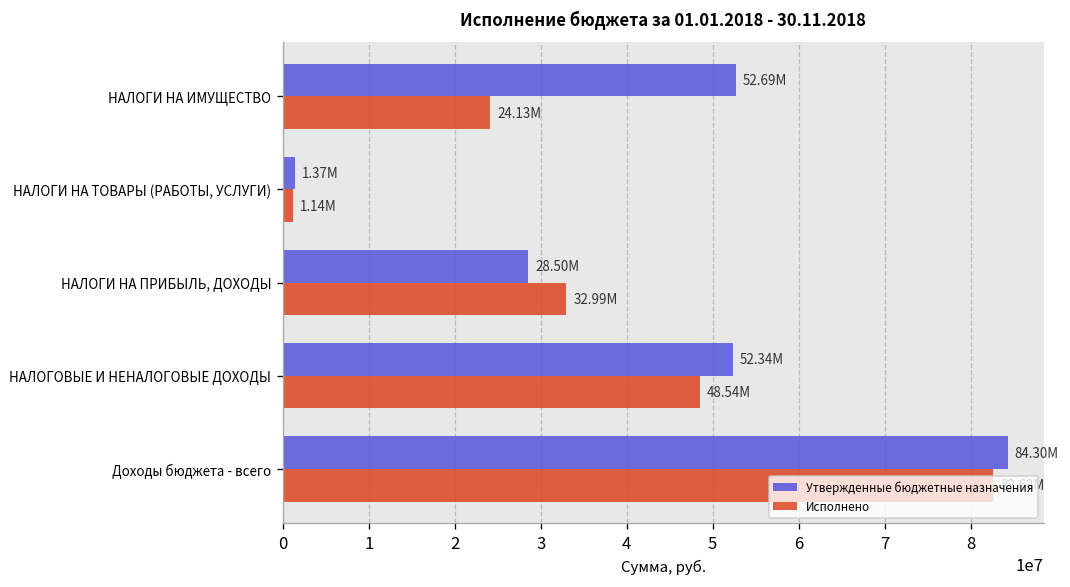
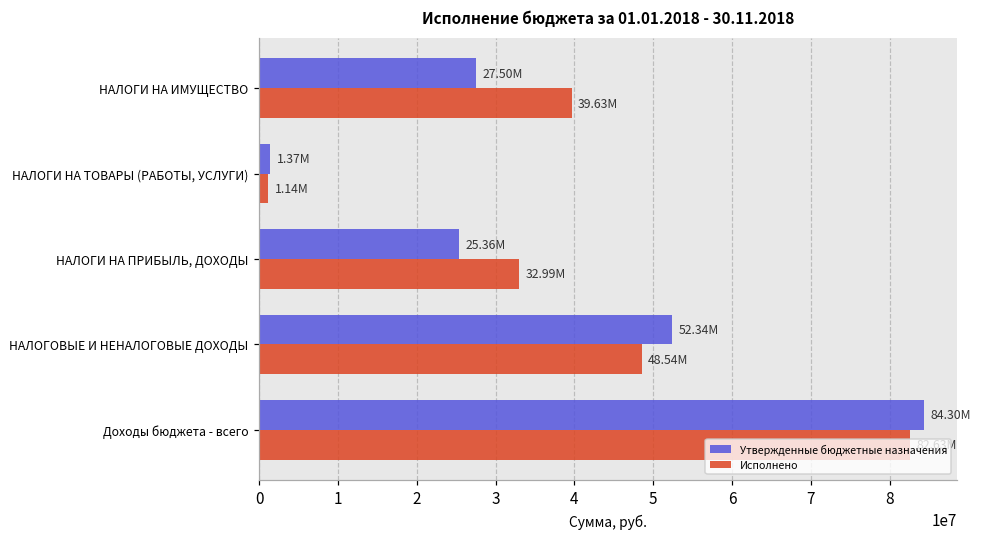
  {
    "Утвержденные бюджетные назначения": {
-     "НАЛОГИ НА ИМУЩЕСТВО": "52.69M",
+     "НАЛОГИ НА ИМУЩЕСТВО": "27.50M",
      "НАЛОГИ НА ТОВАРЫ (РАБОТЫ, УСЛУГИ)": "1.37M",
-     "НАЛОГИ НА ПРИБЫЛЬ, ДОХОДЫ": "28.50M",
+     "НАЛОГИ НА ПРИБЫЛЬ, ДОХОДЫ": "25.36M",
      "НАЛОГОВЫЕ И НЕНАЛОГОВЫЕ ДОХОДЫ": "52.34M",
      "Доходы бюджета - всего": "84.30M"
    },
    "Исполнено": {
-     "НАЛОГИ НА ИМУЩЕСТВО": "24.13M",
+     "НАЛОГИ НА ИМУЩЕСТВО": "39.63M",
      "НАЛОГИ НА ТОВАРЫ (РАБОТЫ, УСЛУГИ)": "1.14M",
      "НАЛОГИ НА ПРИБЫЛЬ, ДОХОДЫ": "32.99M",
      "НАЛОГОВЫЕ И НЕНАЛОГОВЫЕ ДОХОДЫ": "48.54M"
    }
  }
